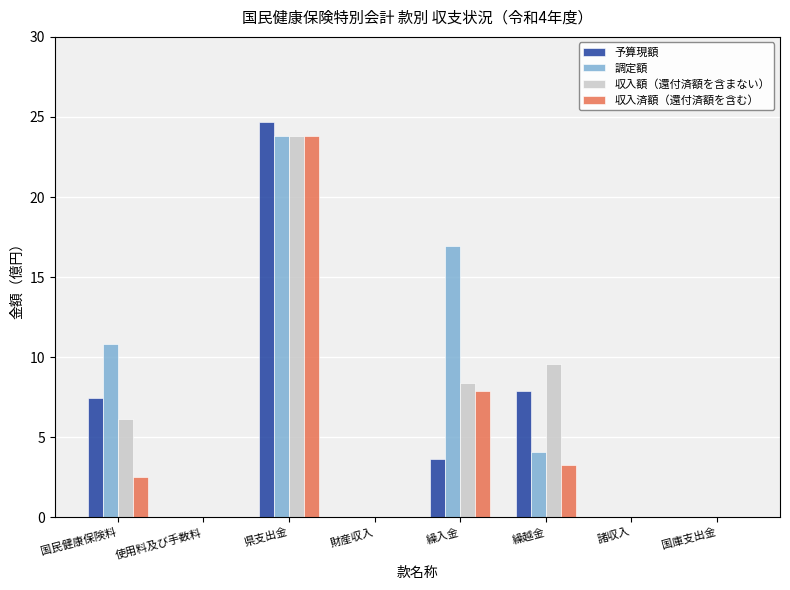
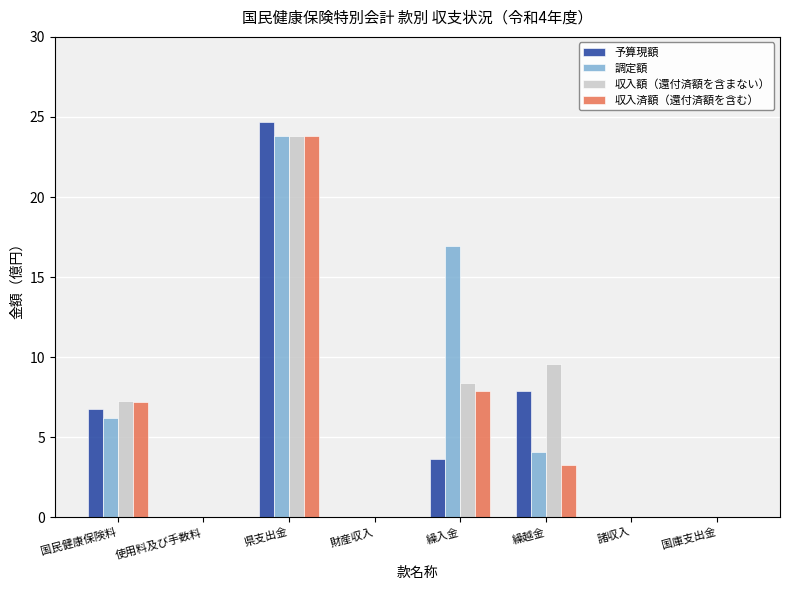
  {
    "予算現額": {
-     "国民健康保険料": 7.4,
+     "国民健康保険料": 6.7,
      "県支出金": 24.7,
      "繰入金": 3.6,
      "繰越金": 7.9
    },
    "調定額": {
-     "国民健康保険料": 10.8,
+     "国民健康保険料": 6.2,
      "県支出金": 23.8,
      "繰入金": 16.9,
      "繰越金": 4.1
    },
    "収入額（還付済額を含まない）": {
-     "国民健康保険料": 6.1,
+     "国民健康保険料": 7.3,
      "県支出金": 23.8,
      "繰入金": 8.4,
      "繰越金": 9.6
    },
    "収入済額（還付済額を含む）": {
-     "国民健康保険料": 2.5,
+     "国民健康保険料": 7.2,
      "県支出金": 23.8,
      "繰入金": 7.9,
      "繰越金": 3.3
    }
  }
